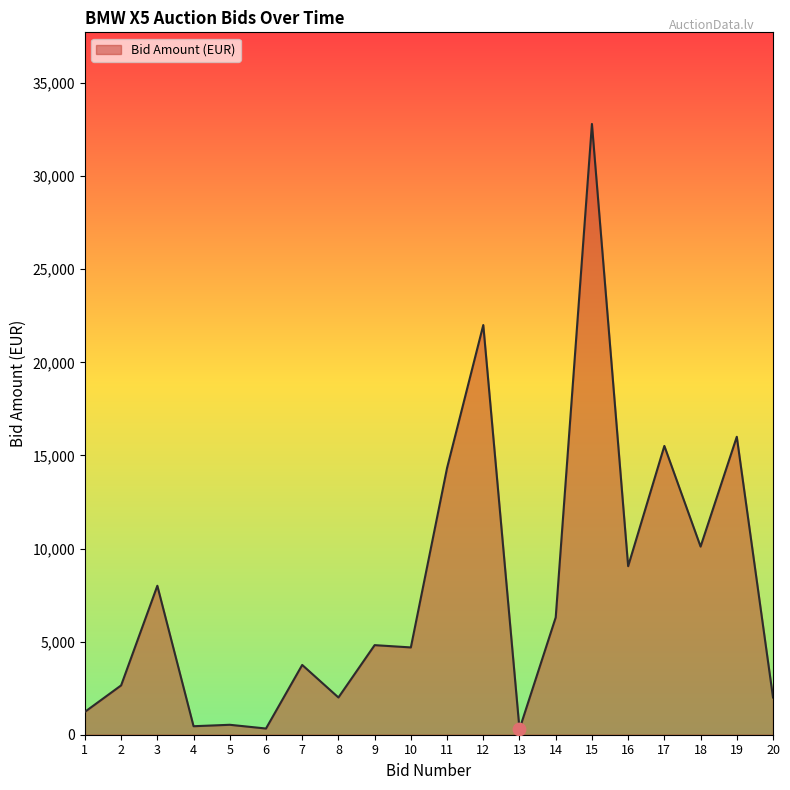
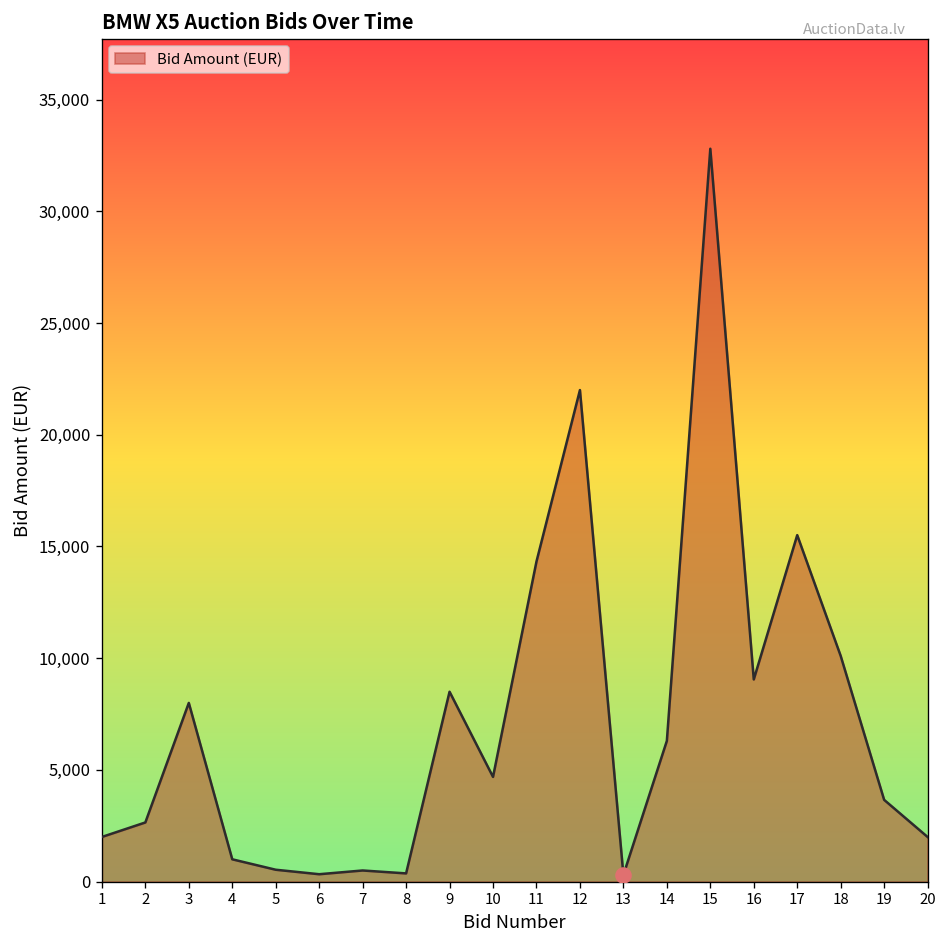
  {
    "Bid Amount (EUR)": {
-     "1": "1,200",
+     "1": "2,000",
      "2": "2,600",
      "3": "8,000",
-     "4": "500",
+     "4": "1,000",
      "5": "500",
      "6": "300",
-     "7": "3,700",
-     "8": "2,000",
-     "9": "4,800",
+     "7": "500",
+     "8": "400",
+     "9": "8,500",
      "10": "4,700",
      "11": "14,300",
      "12": "22,000",
      "14": "6,300",
      "15": "32,800",
      "16": "9,100",
      "17": "15,500",
      "18": "10,100",
-     "19": "16,000",
+     "19": "3,700",
      "20": "2,000"
    }
  }
